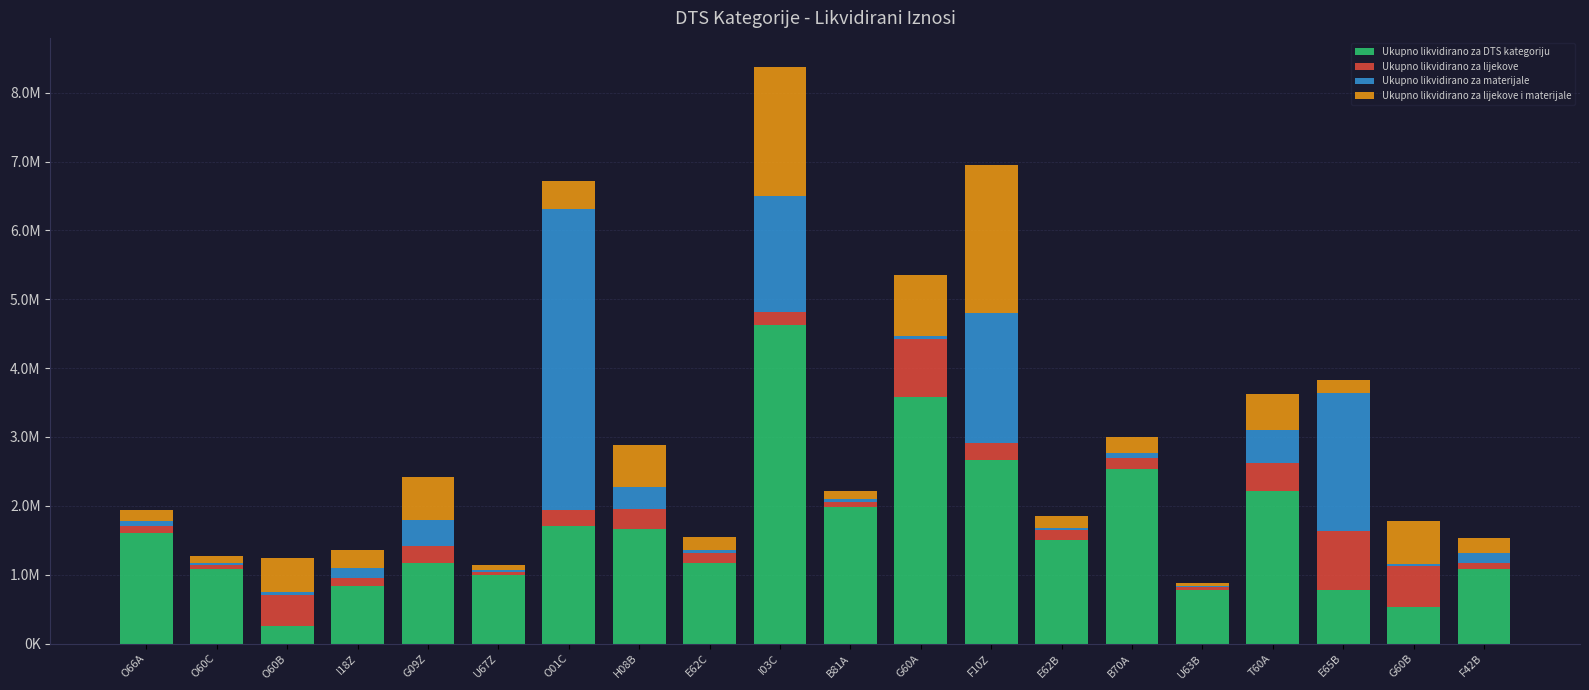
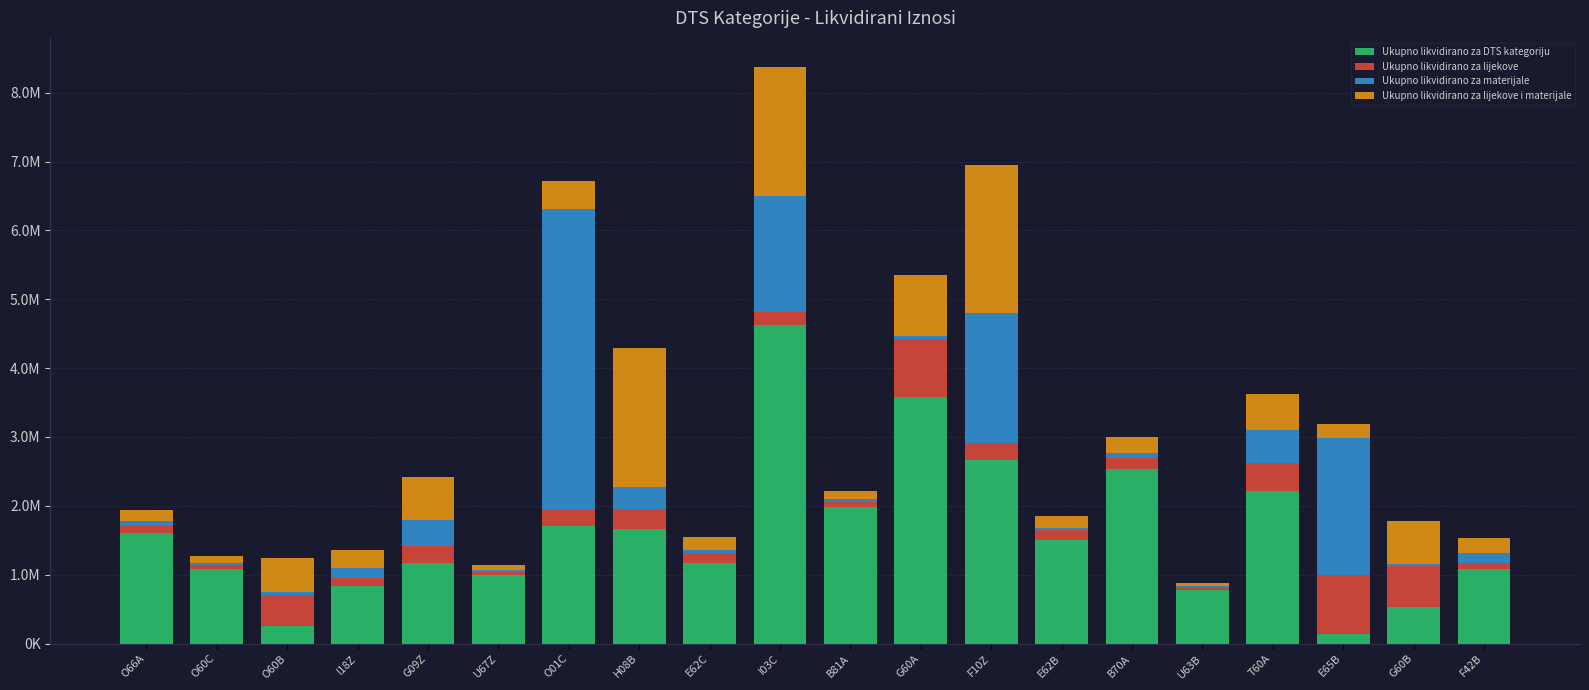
  {
    "Ukupno likvidirano za DTS kategoriju": {
      "O66A": 1600000,
      "O60C": 1100000,
      "O60B": 300000,
      "I18Z": 800000,
      "G09Z": 1200000,
      "U67Z": 1000000,
      "O01C": 1700000,
      "H08B": 1700000,
      "E62C": 1200000,
      "I03C": 4600000,
      "B81A": 2000000,
      "G60A": 3600000,
      "F10Z": 2700000,
      "E62B": 1500000,
      "B70A": 2500000,
      "U63B": 800000,
      "T60A": 2200000,
-     "E65B": 800000,
+     "E65B": 100000,
      "G60B": 500000,
      "F42B": 1100000
    },
    "Ukupno likvidirano za lijekove": {
      "O66A": 100000,
      "O60C": 100000,
      "O60B": 400000,
      "I18Z": 100000,
      "G09Z": 200000,
      "U67Z": 0,
      "O01C": 200000,
      "H08B": 300000,
      "E62C": 100000,
      "I03C": 200000,
      "B81A": 100000,
      "G60A": 800000,
      "F10Z": 300000,
      "E62B": 100000,
      "B70A": 200000,
      "U63B": 0,
      "T60A": 400000,
      "E65B": 900000,
      "G60B": 600000,
      "F42B": 100000
    },
    "Ukupno likvidirano za materijale": {
      "O66A": 100000,
      "O60B": 0,
      "I18Z": 200000,
      "G09Z": 400000,
      "O01C": 4400000,
      "H08B": 300000,
      "E62C": 0,
      "I03C": 1700000,
      "B81A": 0,
      "G60A": 0,
      "F10Z": 1900000,
      "B70A": 100000,
      "T60A": 500000,
      "E65B": 2000000,
      "F42B": 100000
    },
    "Ukupno likvidirano za lijekove i materijale": {
      "O66A": 200000,
      "O60C": 100000,
      "O60B": 500000,
      "I18Z": 300000,
      "G09Z": 600000,
      "U67Z": 100000,
      "O01C": 400000,
-     "H08B": 600000,
+     "H08B": 2000000,
      "E62C": 200000,
      "I03C": 1900000,
      "B81A": 100000,
      "G60A": 900000,
      "F10Z": 2100000,
      "E62B": 200000,
      "B70A": 200000,
      "U63B": 100000,
      "T60A": 500000,
      "E65B": 200000,
      "G60B": 600000,
      "F42B": 200000
    }
  }
